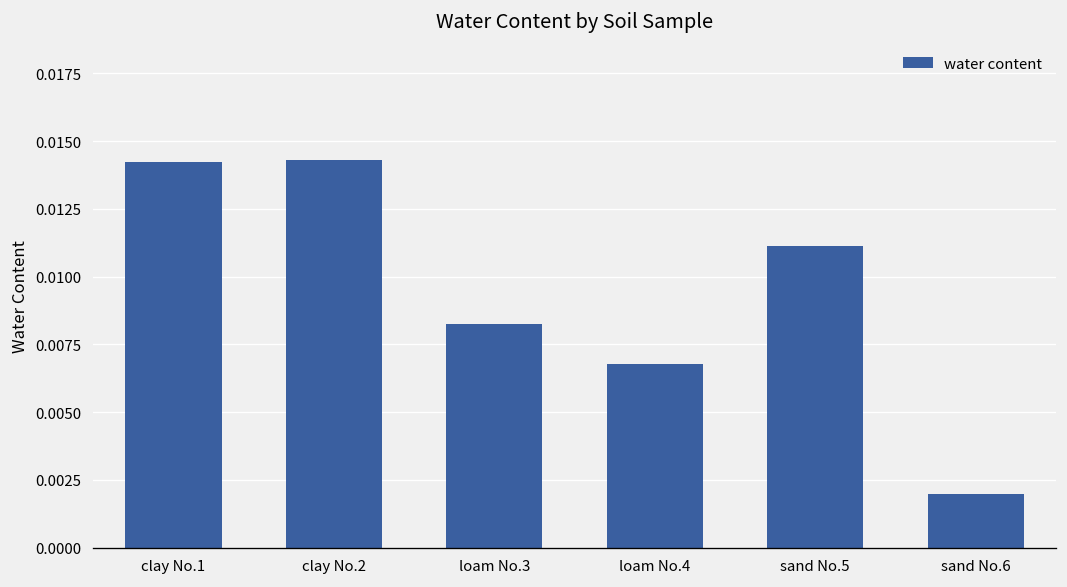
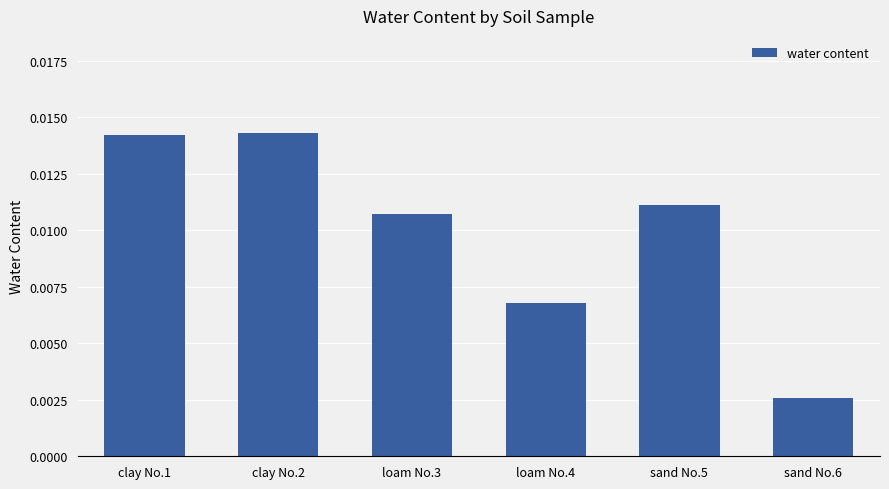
  {
    "clay No.1": 0.0142,
    "clay No.2": 0.0143,
-   "loam No.3": 0.0083,
+   "loam No.3": 0.0107,
    "loam No.4": 0.0068,
    "sand No.5": 0.0111,
-   "sand No.6": 0.0020
+   "sand No.6": 0.0026
  }
